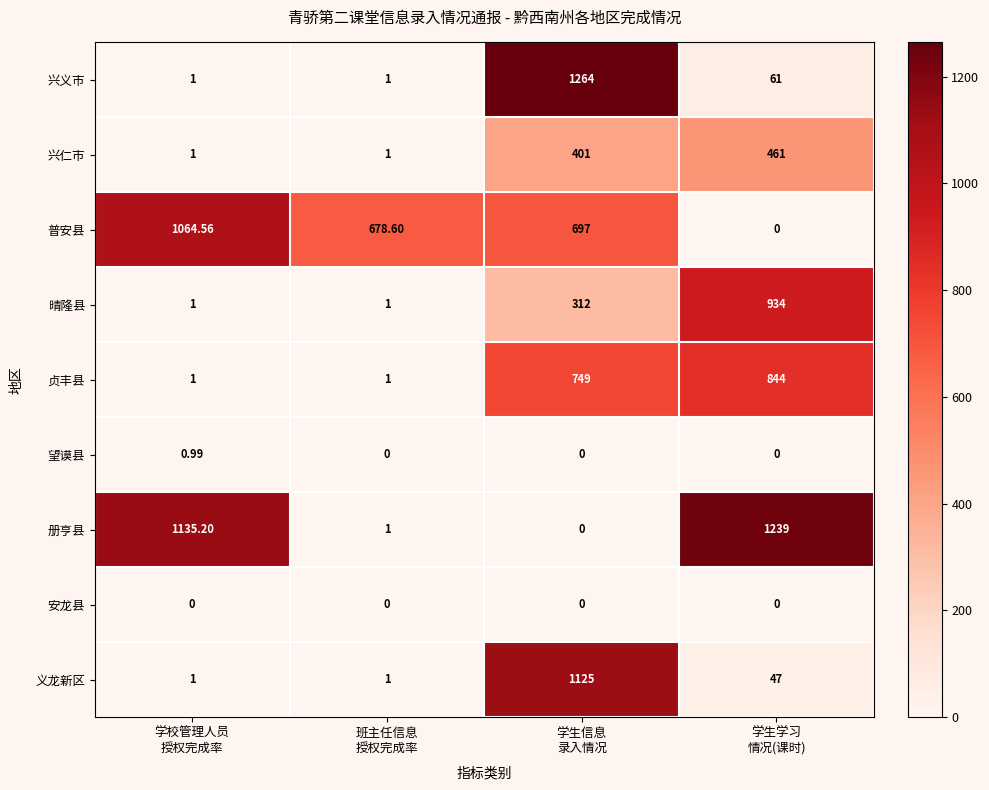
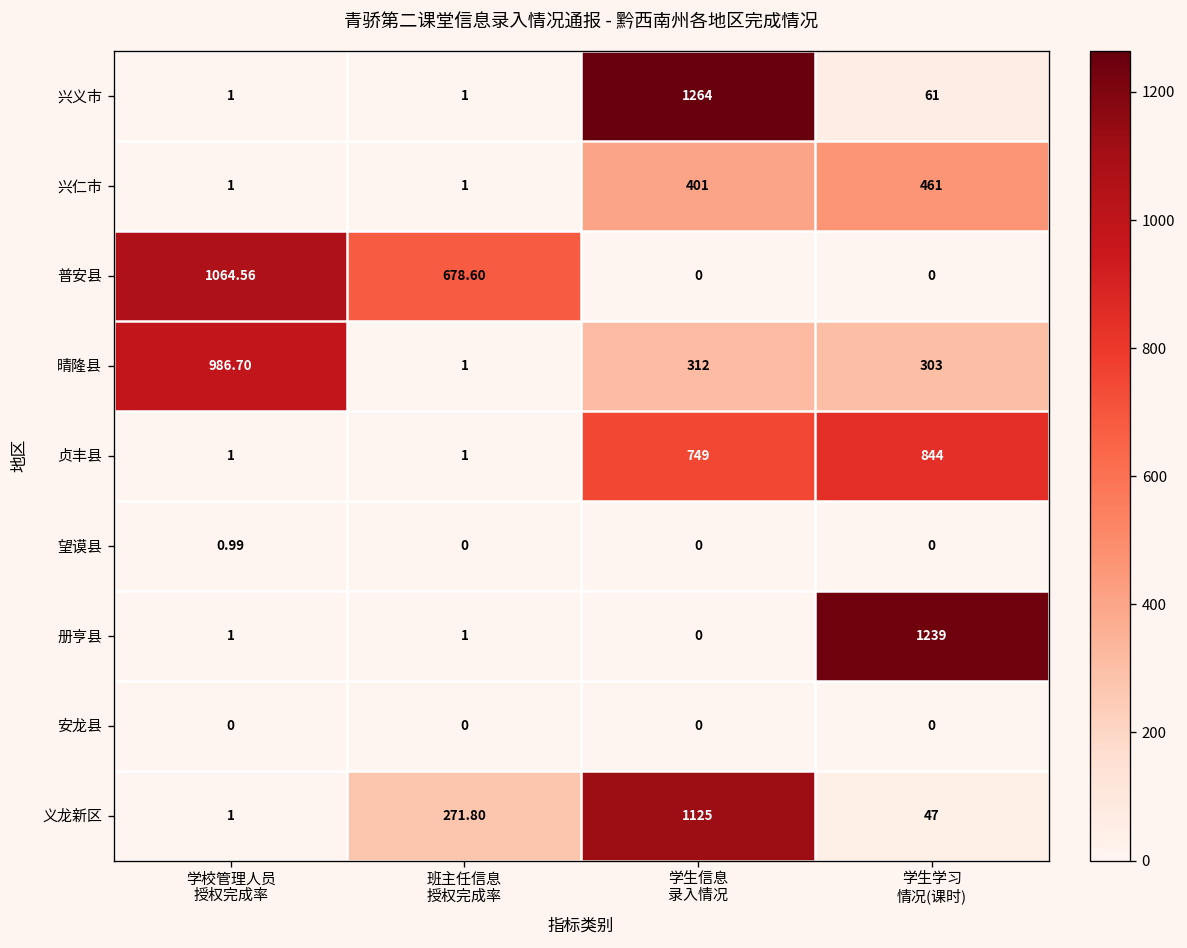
  {
    "兴义市": {
      "学校管理人员 授权完成率": 1,
      "班主任信息 授权完成率": 1,
      "学生信息 录入情况": 1264,
      "学生学习 情况(课时)": 61
    },
    "兴仁市": {
      "学校管理人员 授权完成率": 1,
      "班主任信息 授权完成率": 1,
      "学生信息 录入情况": 401,
      "学生学习 情况(课时)": 461
    },
    "普安县": {
      "学校管理人员 授权完成率": 1064.56,
      "班主任信息 授权完成率": 678.60,
-     "学生信息 录入情况": 697,
+     "学生信息 录入情况": 0,
      "学生学习 情况(课时)": 0
    },
    "晴隆县": {
-     "学校管理人员 授权完成率": 1,
+     "学校管理人员 授权完成率": 986.70,
      "班主任信息 授权完成率": 1,
      "学生信息 录入情况": 312,
-     "学生学习 情况(课时)": 934
+     "学生学习 情况(课时)": 303
    },
    "贞丰县": {
      "学校管理人员 授权完成率": 1,
      "班主任信息 授权完成率": 1,
      "学生信息 录入情况": 749,
      "学生学习 情况(课时)": 844
    },
    "望谟县": {
      "学校管理人员 授权完成率": 0.99,
      "班主任信息 授权完成率": 0,
      "学生信息 录入情况": 0,
      "学生学习 情况(课时)": 0
    },
    "册亨县": {
-     "学校管理人员 授权完成率": 1135.20,
+     "学校管理人员 授权完成率": 1,
      "班主任信息 授权完成率": 1,
      "学生信息 录入情况": 0,
      "学生学习 情况(课时)": 1239
    },
    "安龙县": {
      "学校管理人员 授权完成率": 0,
      "班主任信息 授权完成率": 0,
      "学生信息 录入情况": 0,
      "学生学习 情况(课时)": 0
    },
    "义龙新区": {
      "学校管理人员 授权完成率": 1,
-     "班主任信息 授权完成率": 1,
+     "班主任信息 授权完成率": 271.80,
      "学生信息 录入情况": 1125,
      "学生学习 情况(课时)": 47
    }
  }
